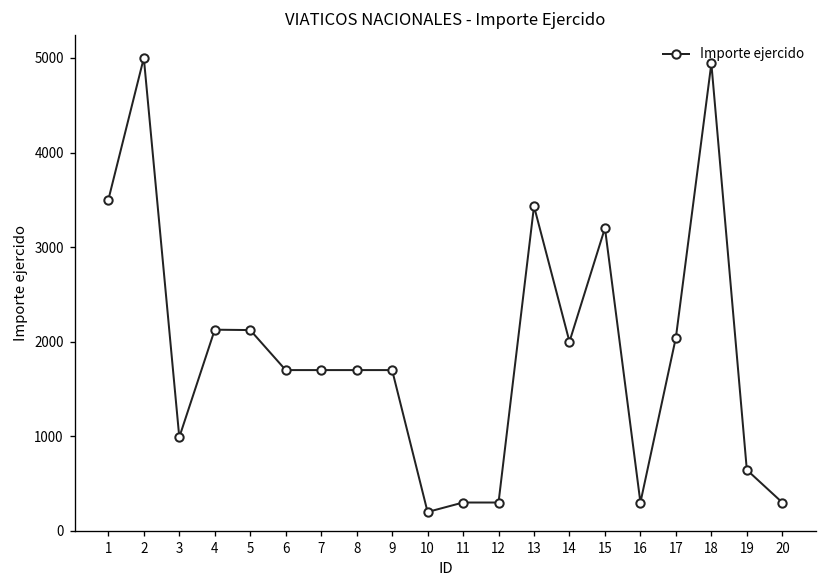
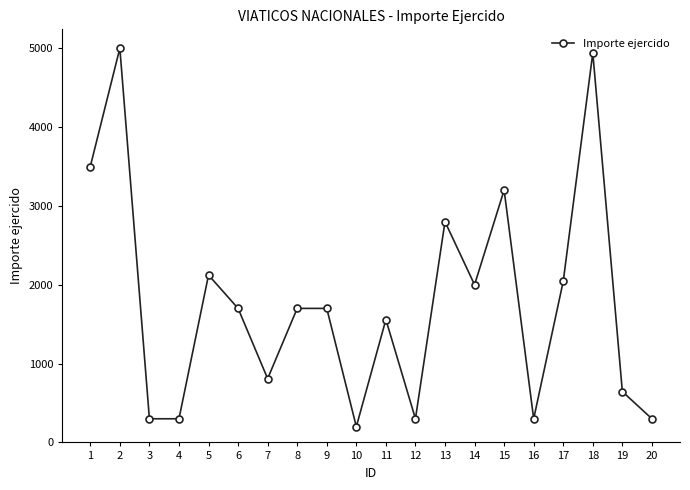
  {
    "1": 3500,
    "2": 5000,
-   "3": 1000,
-   "4": 2100,
+   "3": 300,
+   "4": 300,
    "5": 2100,
    "6": 1700,
-   "7": 1700,
+   "7": 800,
    "8": 1700,
    "9": 1700,
    "10": 200,
-   "11": 300,
+   "11": 1600,
    "12": 300,
-   "13": 3400,
+   "13": 2800,
    "14": 2000,
    "15": 3200,
    "16": 300,
    "17": 2000,
    "18": 4900,
    "19": 600,
    "20": 300
  }
